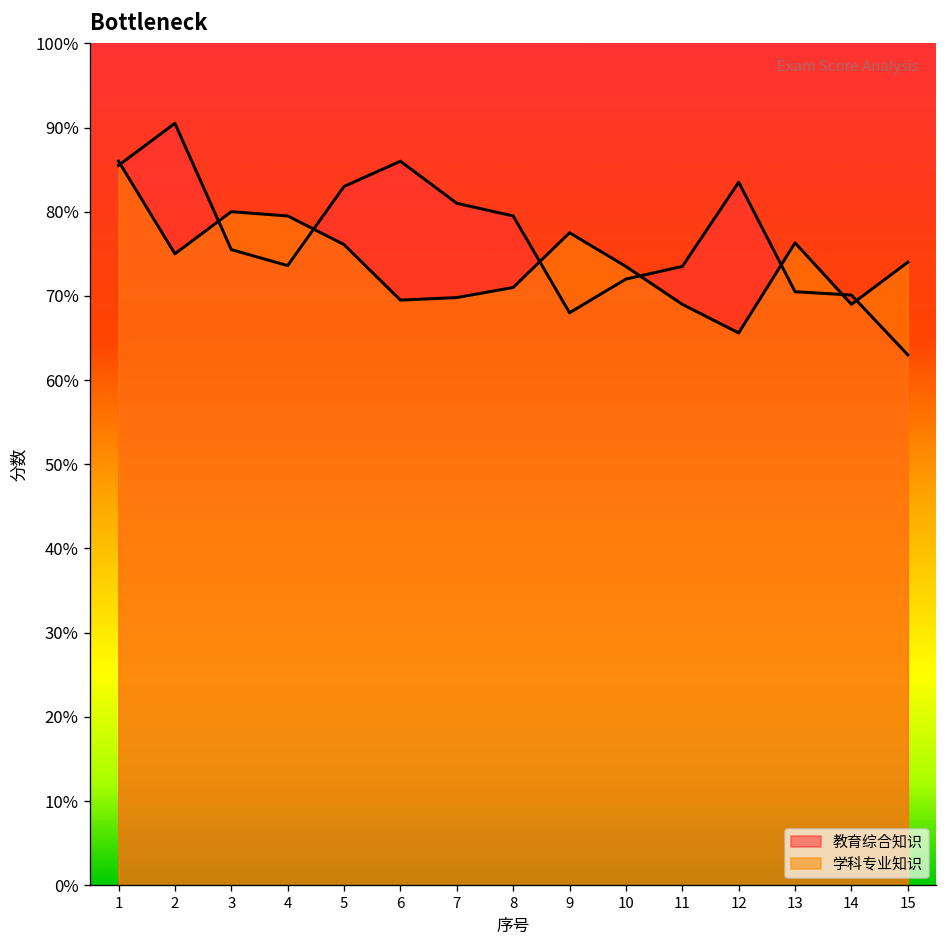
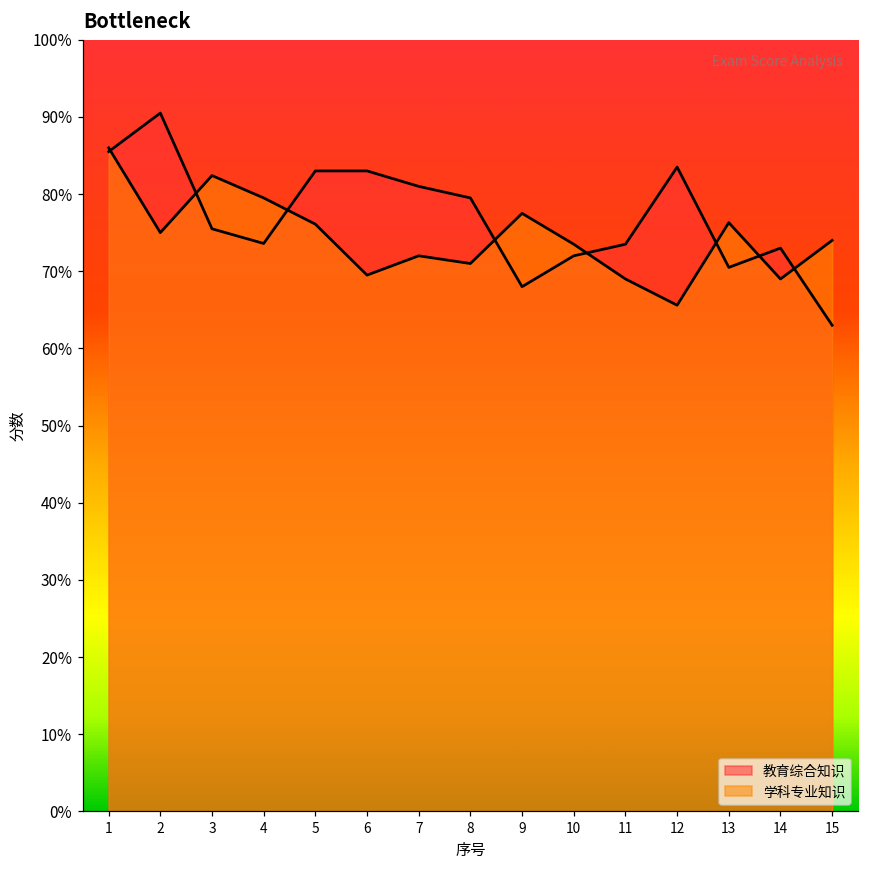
  {
    "教育综合知识": {
      "1": "86%",
      "2": "91%",
      "3": "76%",
      "4": "74%",
      "5": "83%",
-     "6": "86%",
+     "6": "83%",
      "7": "81%",
      "8": "80%",
      "9": "68%",
      "10": "72%",
      "11": "74%",
      "12": "84%",
      "13": "71%",
-     "14": "70%",
+     "14": "73%",
      "15": "63%"
    },
    "学科专业知识": {
      "1": "86%",
      "2": "75%",
-     "3": "80%",
+     "3": "82%",
      "4": "80%",
      "5": "76%",
      "6": "70%",
-     "7": "70%",
+     "7": "72%",
      "8": "71%",
      "9": "78%",
      "10": "74%",
      "11": "69%",
      "12": "66%",
      "13": "76%",
      "14": "69%",
      "15": "74%"
    }
  }
